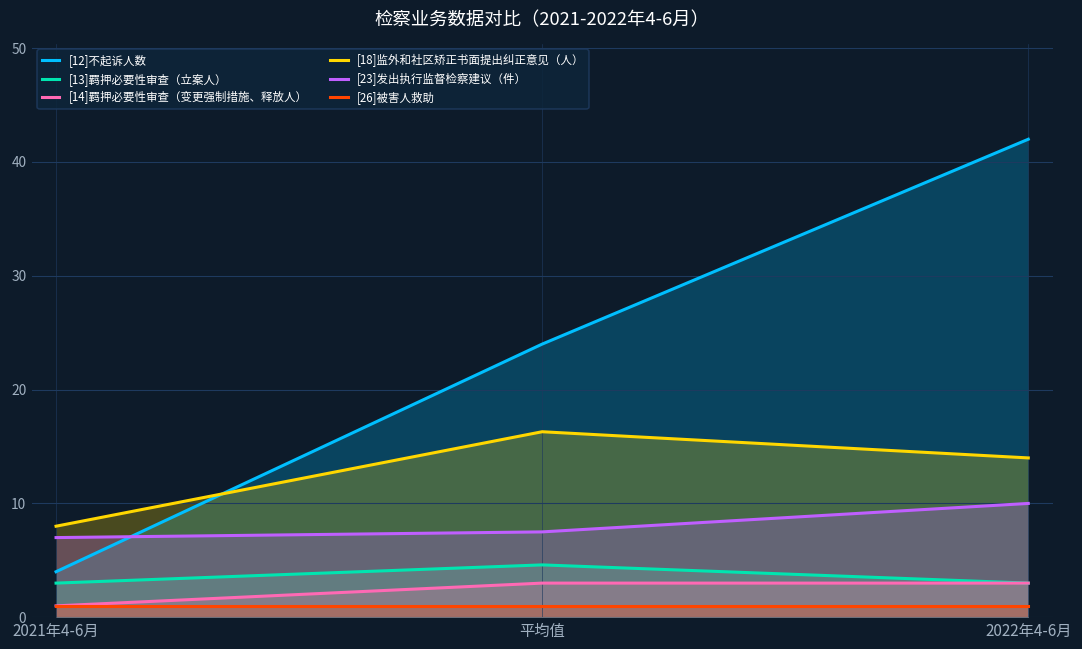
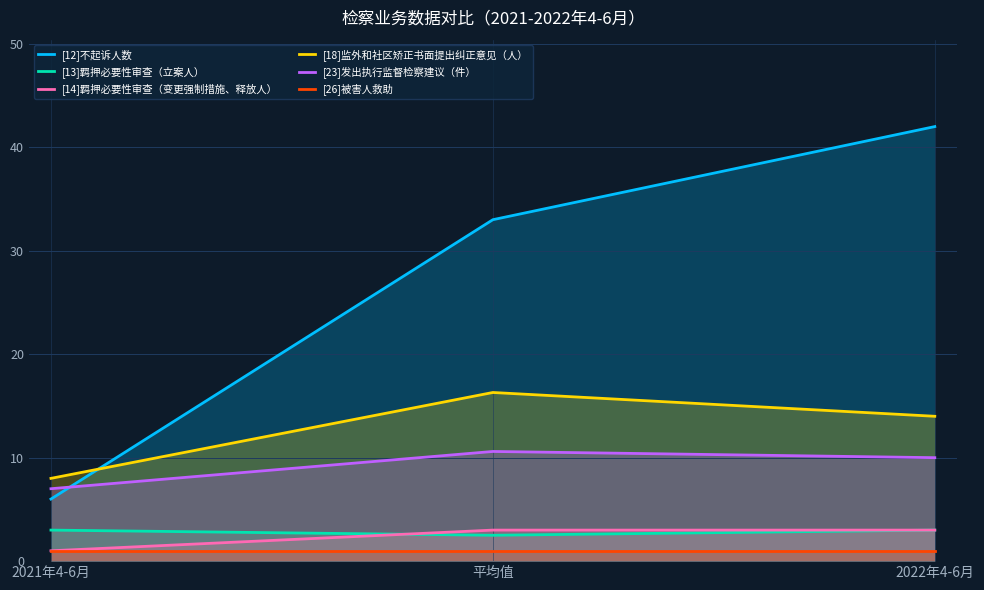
  {
    "[12]不起诉人数": {
-     "2021年4-6月": 4,
-     "平均值": 24,
+     "2021年4-6月": 6,
+     "平均值": 33,
      "2022年4-6月": 42
    },
    "[13]羁押必要性审查（立案人）": {
      "2021年4-6月": 3.0,
-     "平均值": 4.6
+     "平均值": 2.5
    },
    "[14]羁押必要性审查（变更强制措施、释放人）": {
      "平均值": 3.0
    },
    "[18]监外和社区矫正书面提出纠正意见（人）": {
      "2021年4-6月": 8.0,
      "平均值": 16.3,
      "2022年4-6月": 14.0
    },
    "[23]发出执行监督检察建议（件）": {
      "2021年4-6月": 7.0,
-     "平均值": 7.5,
+     "平均值": 10.6,
      "2022年4-6月": 10.0
    },
    "[26]被害人救助": {
      "平均值": 1.0,
      "2022年4-6月": 1.0
    }
  }
